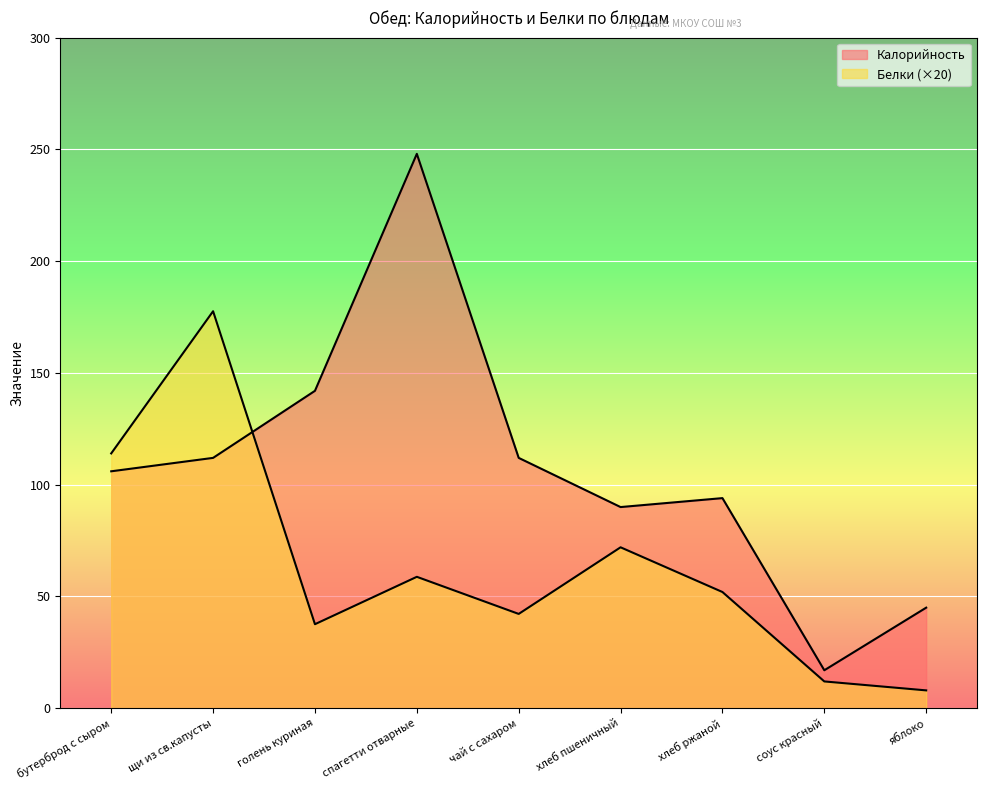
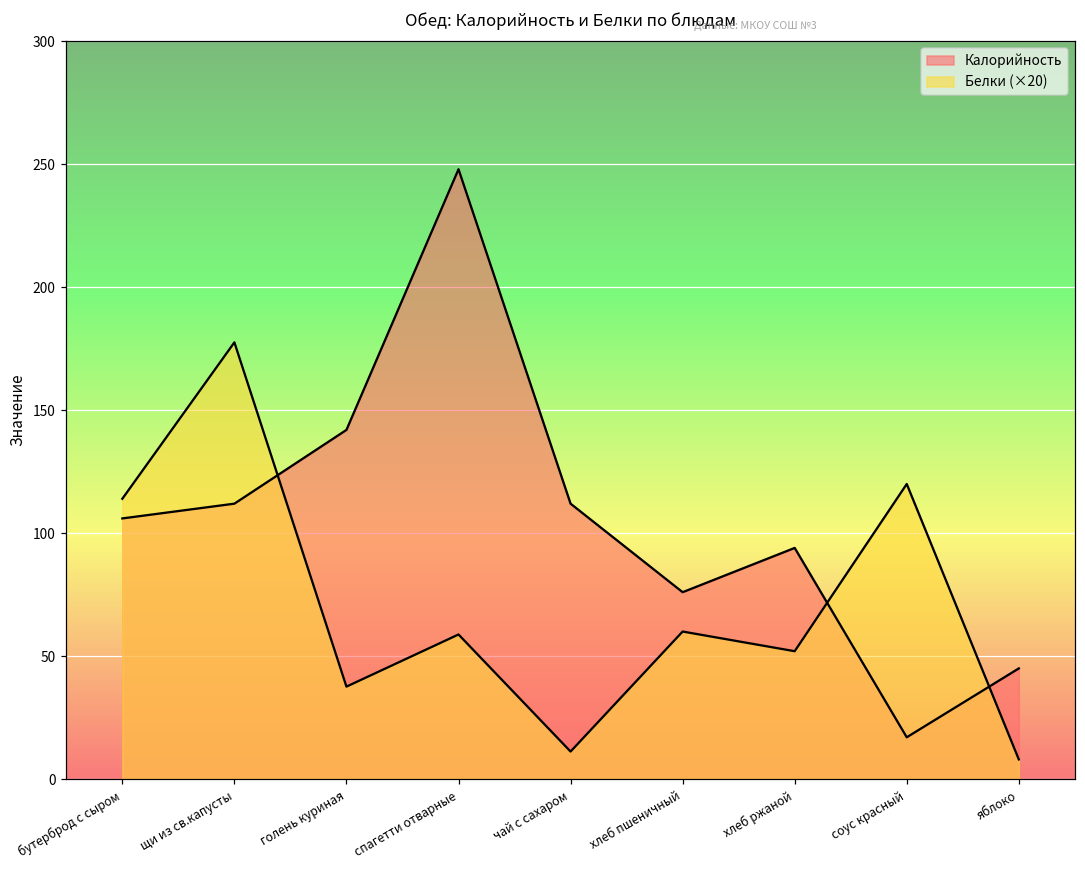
  {
    "Калорийность": {
      "бутерброд с сыром": 106,
      "щи из св.капусты": 112,
      "голень куриная": 142,
      "спагетти отварные": 248,
      "чай с сахаром": 112,
-     "хлеб пшеничный": 90,
+     "хлеб пшеничный": 76,
      "хлеб ржаной": 94,
      "соус красный": 17,
      "яблоко": 45
    },
    "Белки (×20)": {
      "бутерброд с сыром": 114,
      "щи из св.капусты": 178,
      "голень куриная": 38,
      "спагетти отварные": 59,
-     "чай с сахаром": 42,
-     "хлеб пшеничный": 72,
+     "чай с сахаром": 11,
+     "хлеб пшеничный": 60,
      "хлеб ржаной": 52,
-     "соус красный": 12,
+     "соус красный": 120,
      "яблоко": 8
    }
  }
